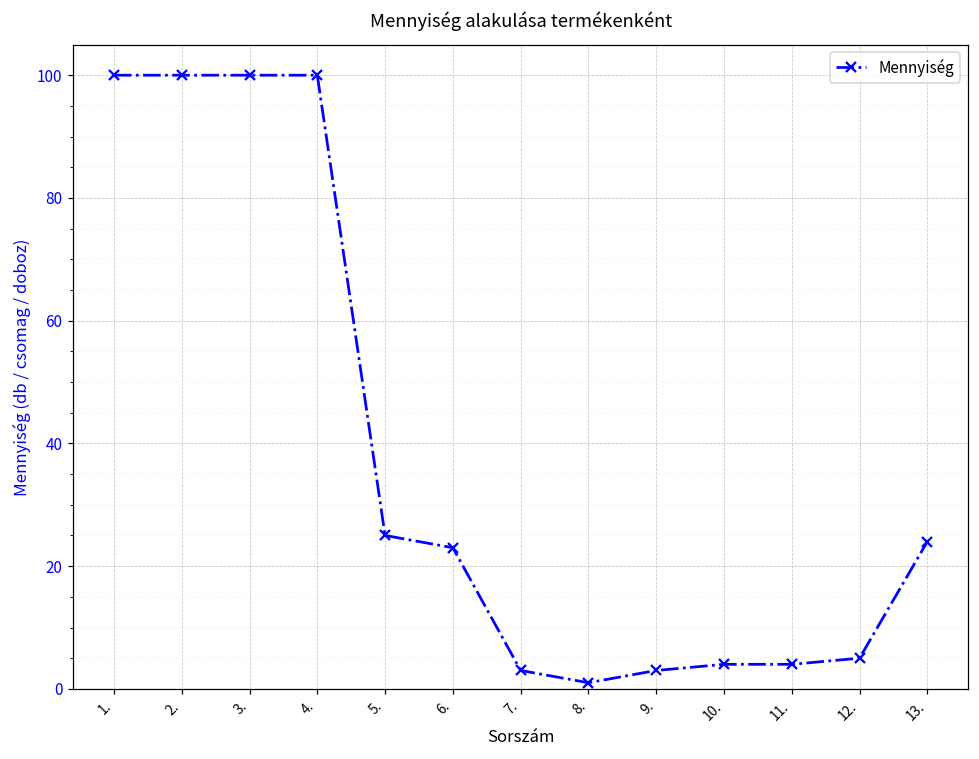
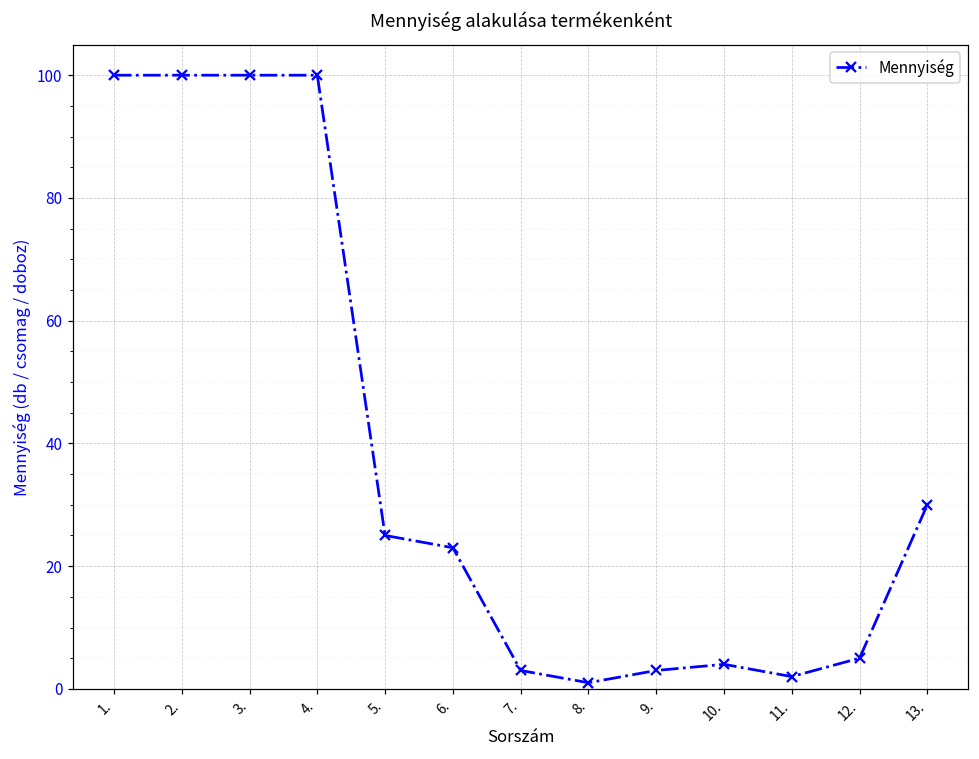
  {
    "1.": 100,
    "2.": 100,
    "3.": 100,
    "4.": 100,
    "5.": 25,
    "6.": 23,
    "7.": 3,
    "8.": 1,
    "9.": 3,
    "10.": 4,
-   "11.": 4,
+   "11.": 2,
    "12.": 5,
-   "13.": 24
+   "13.": 30
  }
